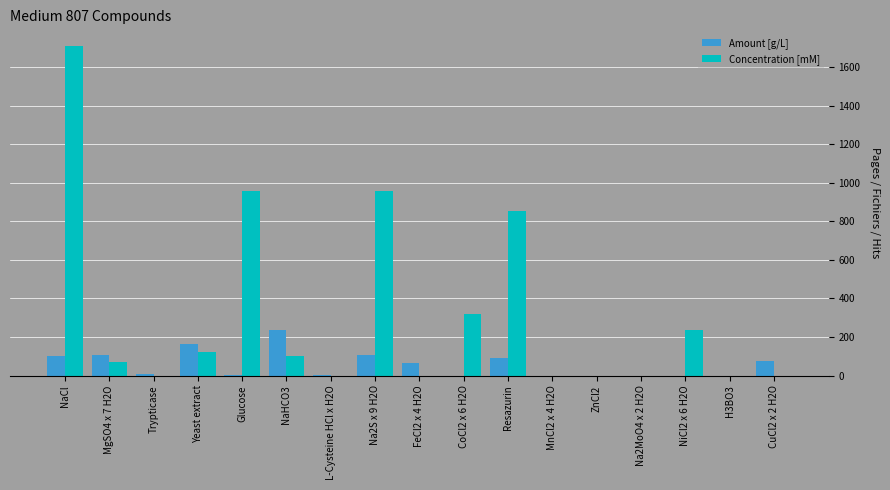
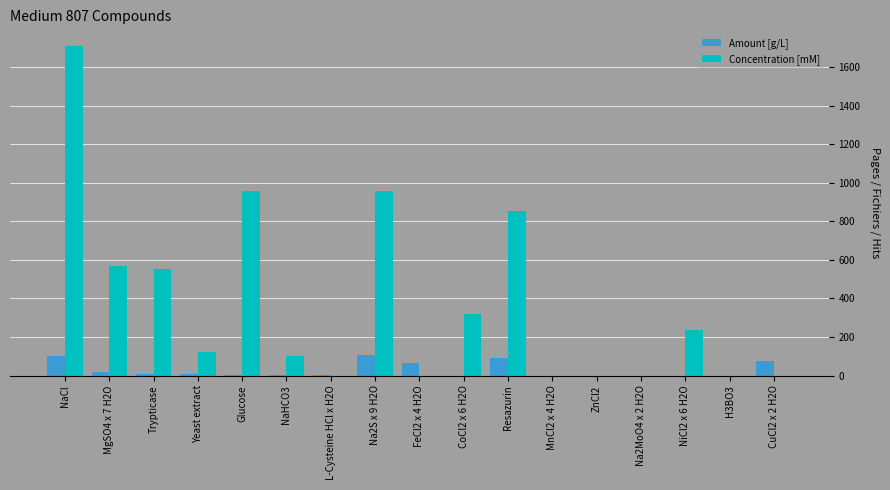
  {
    "Amount [g/L]": {
      "NaCl": 100,
-     "MgSO4 x 7 H2O": 110,
-     "Yeast extract": 160,
-     "NaHCO3": 240,
+     "MgSO4 x 7 H2O": 20,
+     "Yeast extract": 10,
+     "NaHCO3": 0,
      "Na2S x 9 H2O": 100,
      "FeCl2 x 4 H2O": 60,
      "Resazurin": 90,
      "CuCl2 x 2 H2O": 80
    },
    "Concentration [mM]": {
      "NaCl": 1710,
-     "MgSO4 x 7 H2O": 70,
-     "Trypticase": 0,
+     "MgSO4 x 7 H2O": 570,
+     "Trypticase": 550,
      "Yeast extract": 120,
      "Glucose": 960,
      "NaHCO3": 100,
      "L-Cysteine HCl x H2O": 0,
      "Na2S x 9 H2O": 960,
      "CoCl2 x 6 H2O": 320,
      "Resazurin": 850,
      "MnCl2 x 4 H2O": 0,
      "NiCl2 x 6 H2O": 240
    }
  }
